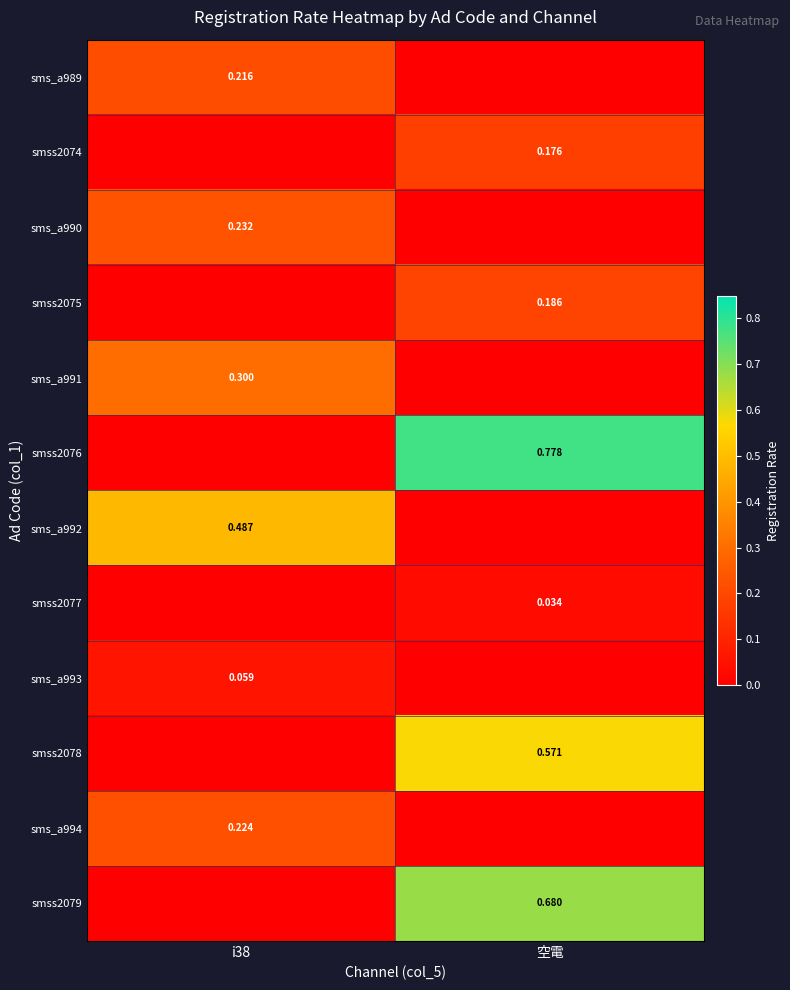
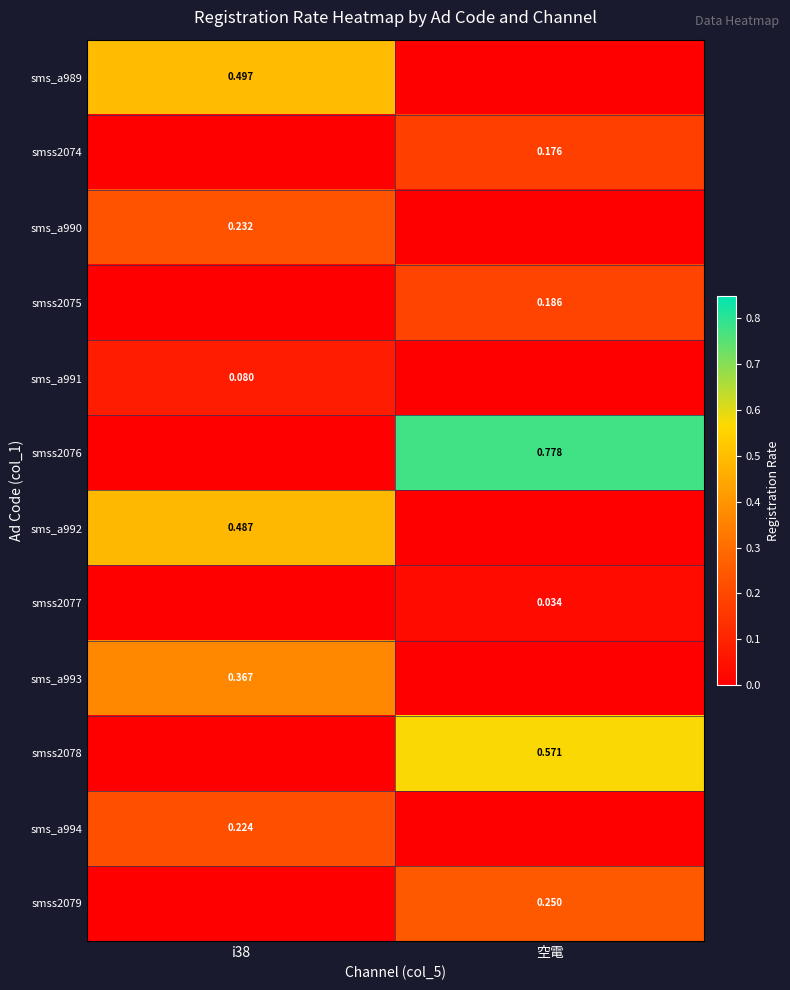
  {
    "sms_a989": {
-     "i38": 0.216
+     "i38": 0.497
    },
    "smss2074": {
      "空電": 0.176
    },
    "sms_a990": {
      "i38": 0.232
    },
    "smss2075": {
      "空電": 0.186
    },
    "sms_a991": {
-     "i38": 0.300
+     "i38": 0.080
    },
    "smss2076": {
      "空電": 0.778
    },
    "sms_a992": {
      "i38": 0.487
    },
    "smss2077": {
      "空電": 0.034
    },
    "sms_a993": {
-     "i38": 0.059
+     "i38": 0.367
    },
    "smss2078": {
      "空電": 0.571
    },
    "sms_a994": {
      "i38": 0.224
    },
    "smss2079": {
-     "空電": 0.680
+     "空電": 0.250
    }
  }
